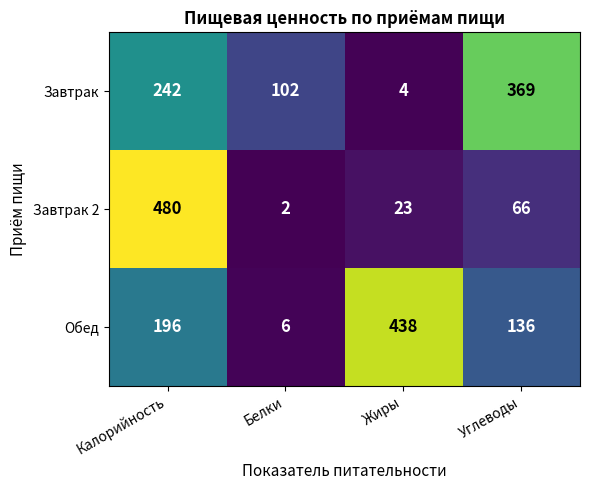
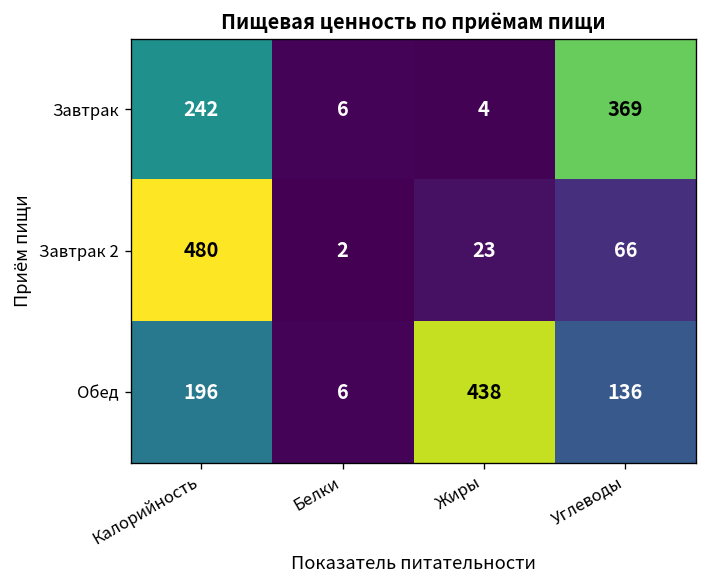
  {
    "Завтрак": {
      "Калорийность": 242,
-     "Белки": 102,
+     "Белки": 6,
      "Жиры": 4,
      "Углеводы": 369
    },
    "Завтрак 2": {
      "Калорийность": 480,
      "Белки": 2,
      "Жиры": 23,
      "Углеводы": 66
    },
    "Обед": {
      "Калорийность": 196,
      "Белки": 6,
      "Жиры": 438,
      "Углеводы": 136
    }
  }
